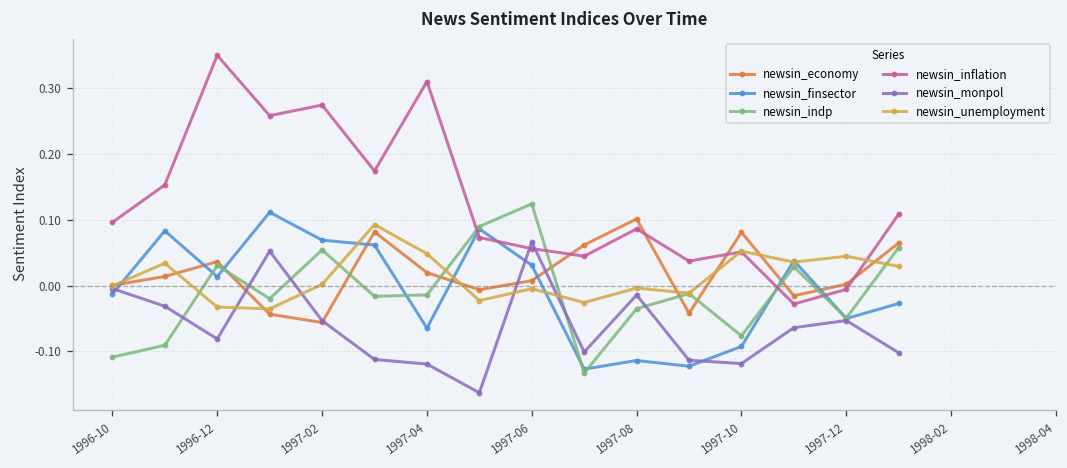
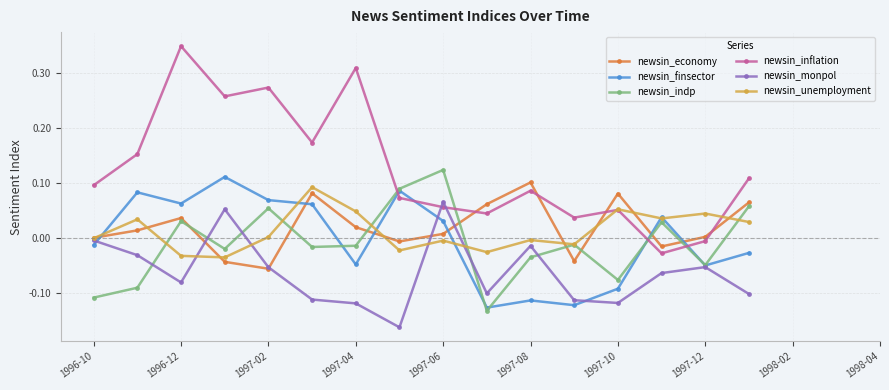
  {
    "newsin_finsector": {
      "1996-10": -0.01,
-     "1996-12": 0.01,
+     "1996-12": 0.06,
      "1997-02": 0.07,
-     "1997-04": -0.06,
+     "1997-04": -0.05,
      "1997-06": 0.03,
      "1997-08": -0.11,
      "1997-10": -0.09
    },
    "newsin_indp": {
      "1996-10": -0.11,
      "1996-12": 0.03,
      "1997-02": 0.05,
      "1997-04": -0.01,
      "1997-06": 0.12,
      "1997-08": -0.04,
      "1997-10": -0.08
    },
    "newsin_inflation": {
      "1996-10": 0.10,
      "1996-12": 0.35,
      "1997-02": 0.27,
      "1997-04": 0.31,
      "1997-06": 0.06,
      "1997-08": 0.09,
      "1997-12": -0.01
    },
    "newsin_monpol": {
      "1996-12": -0.08,
      "1997-04": -0.12,
      "1997-06": 0.07,
      "1997-08": -0.01,
      "1997-10": -0.12
    }
  }
